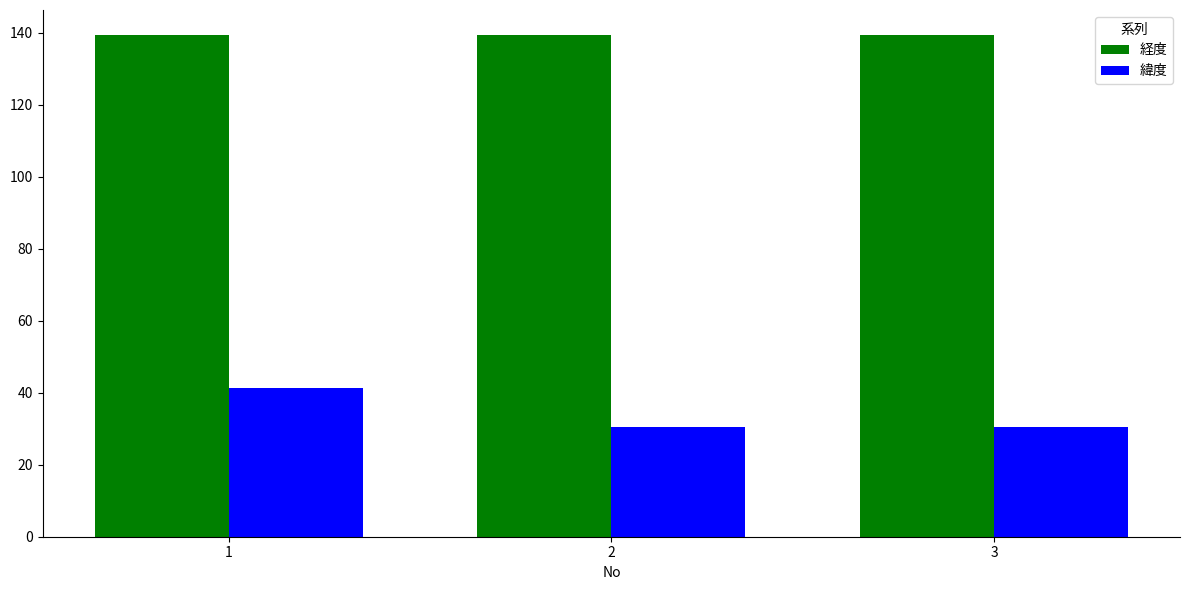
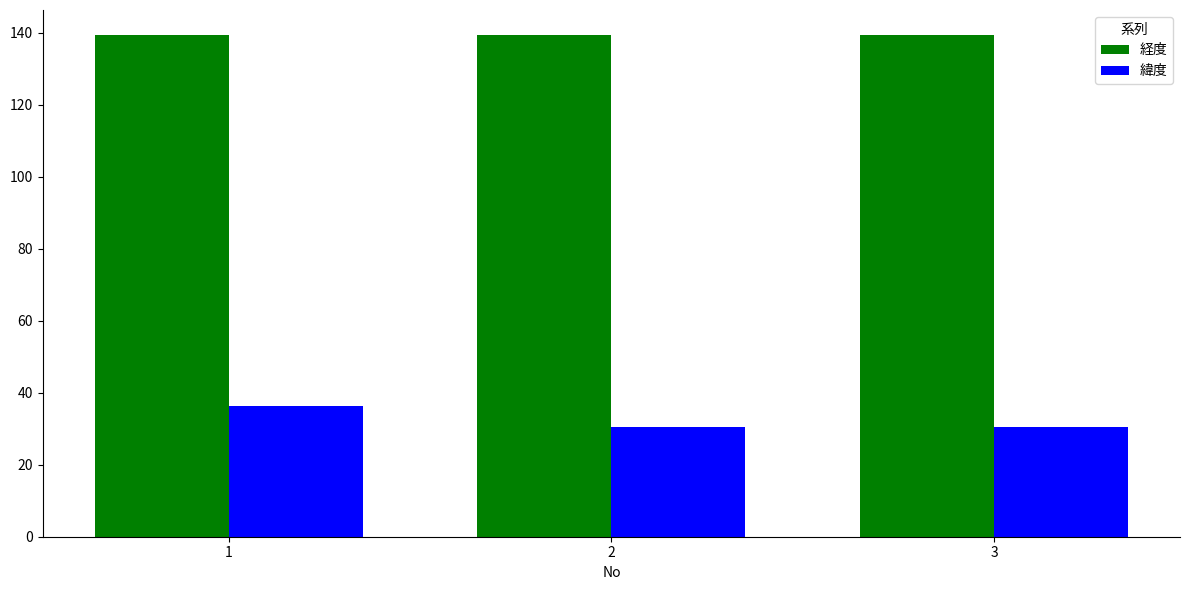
  {
    "経度": {
      "1": 139,
      "2": 139,
      "3": 139
    },
    "緯度": {
-     "1": 41,
+     "1": 36,
      "2": 31,
      "3": 30
    }
  }
